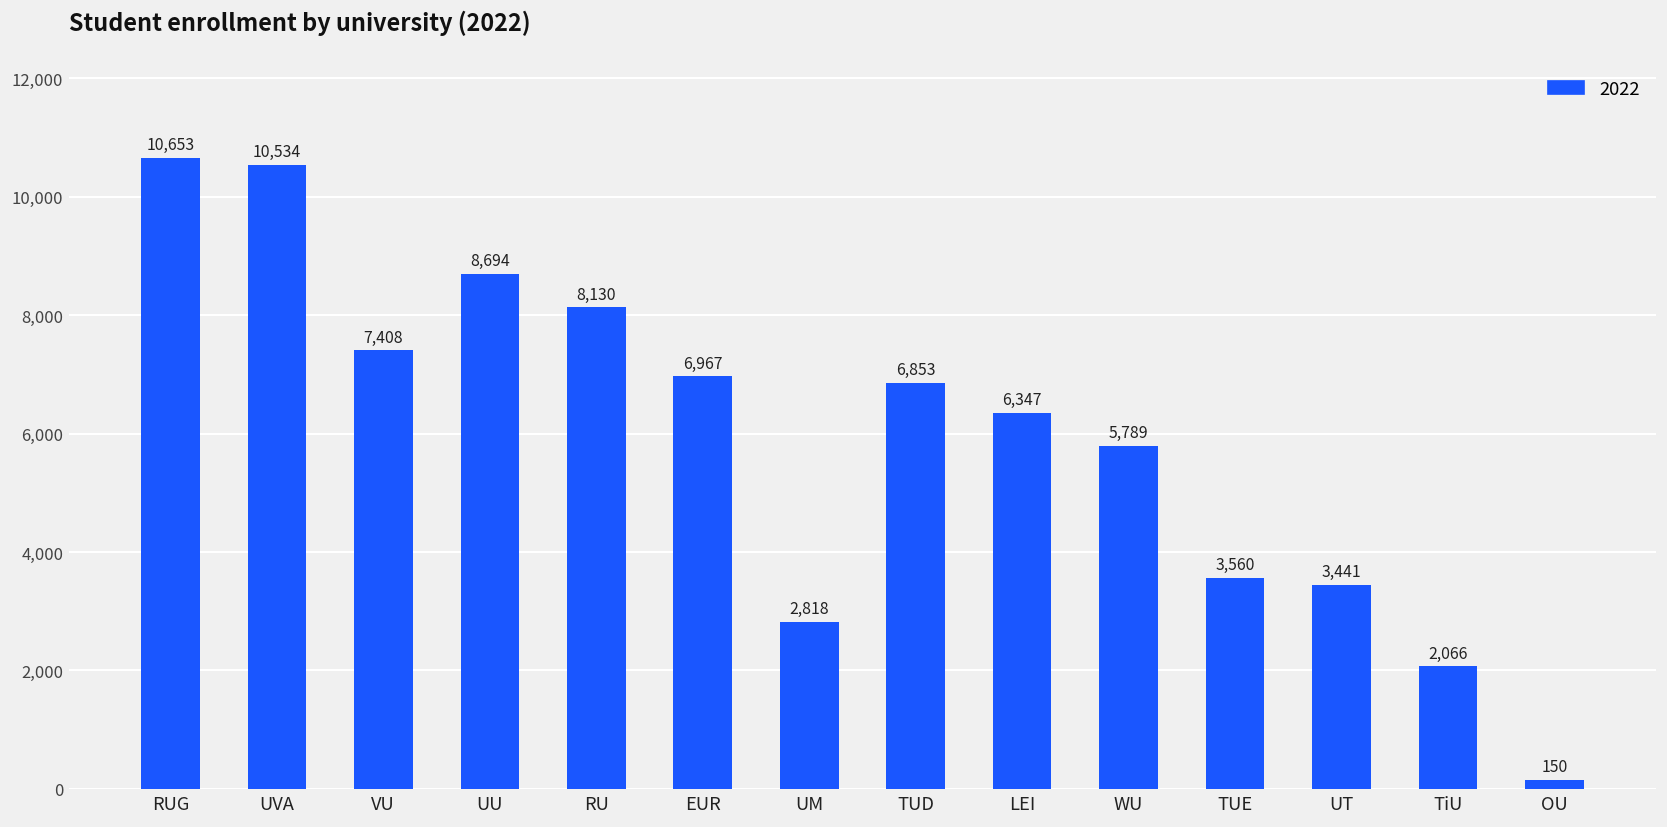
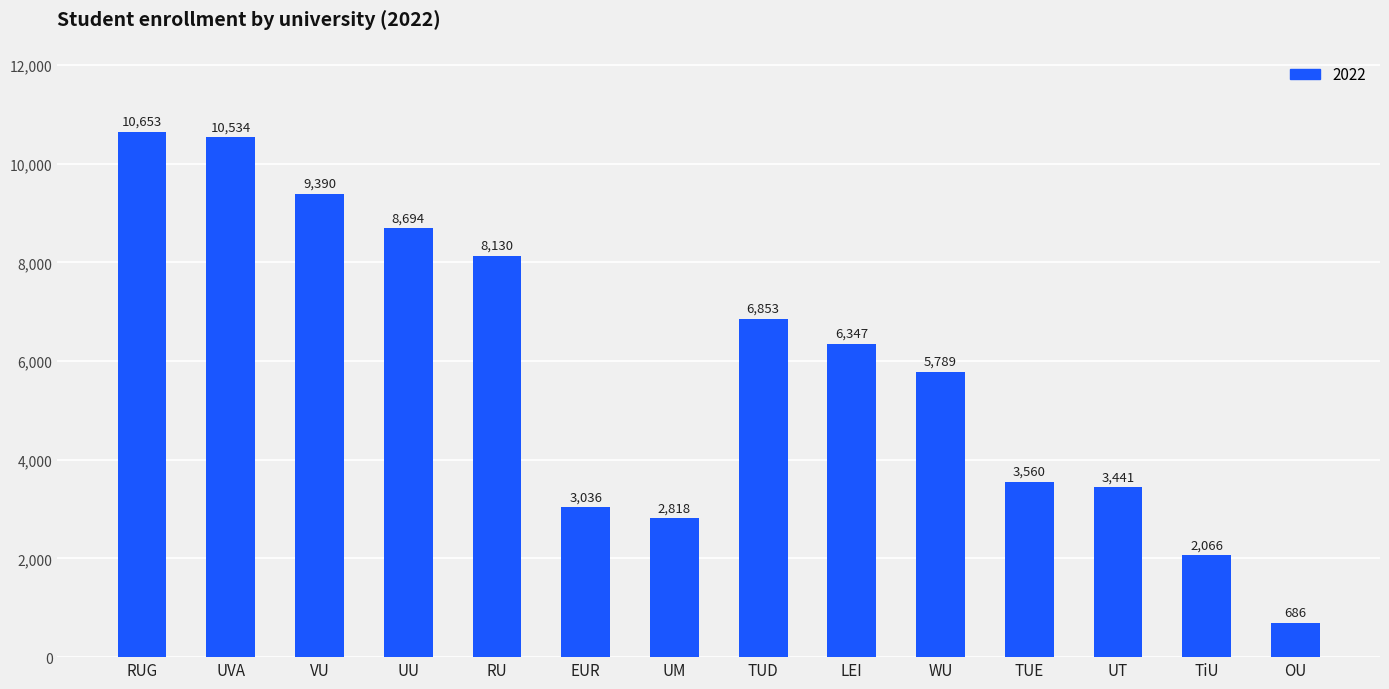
  {
    "RUG": "10,653",
    "UVA": "10,534",
-   "VU": "7,408",
+   "VU": "9,390",
    "UU": "8,694",
    "RU": "8,130",
-   "EUR": "6,967",
+   "EUR": "3,036",
    "UM": "2,818",
    "TUD": "6,853",
    "LEI": "6,347",
    "WU": "5,789",
    "TUE": "3,560",
    "UT": "3,441",
    "TiU": "2,066",
-   "OU": "150"
+   "OU": "686"
  }
